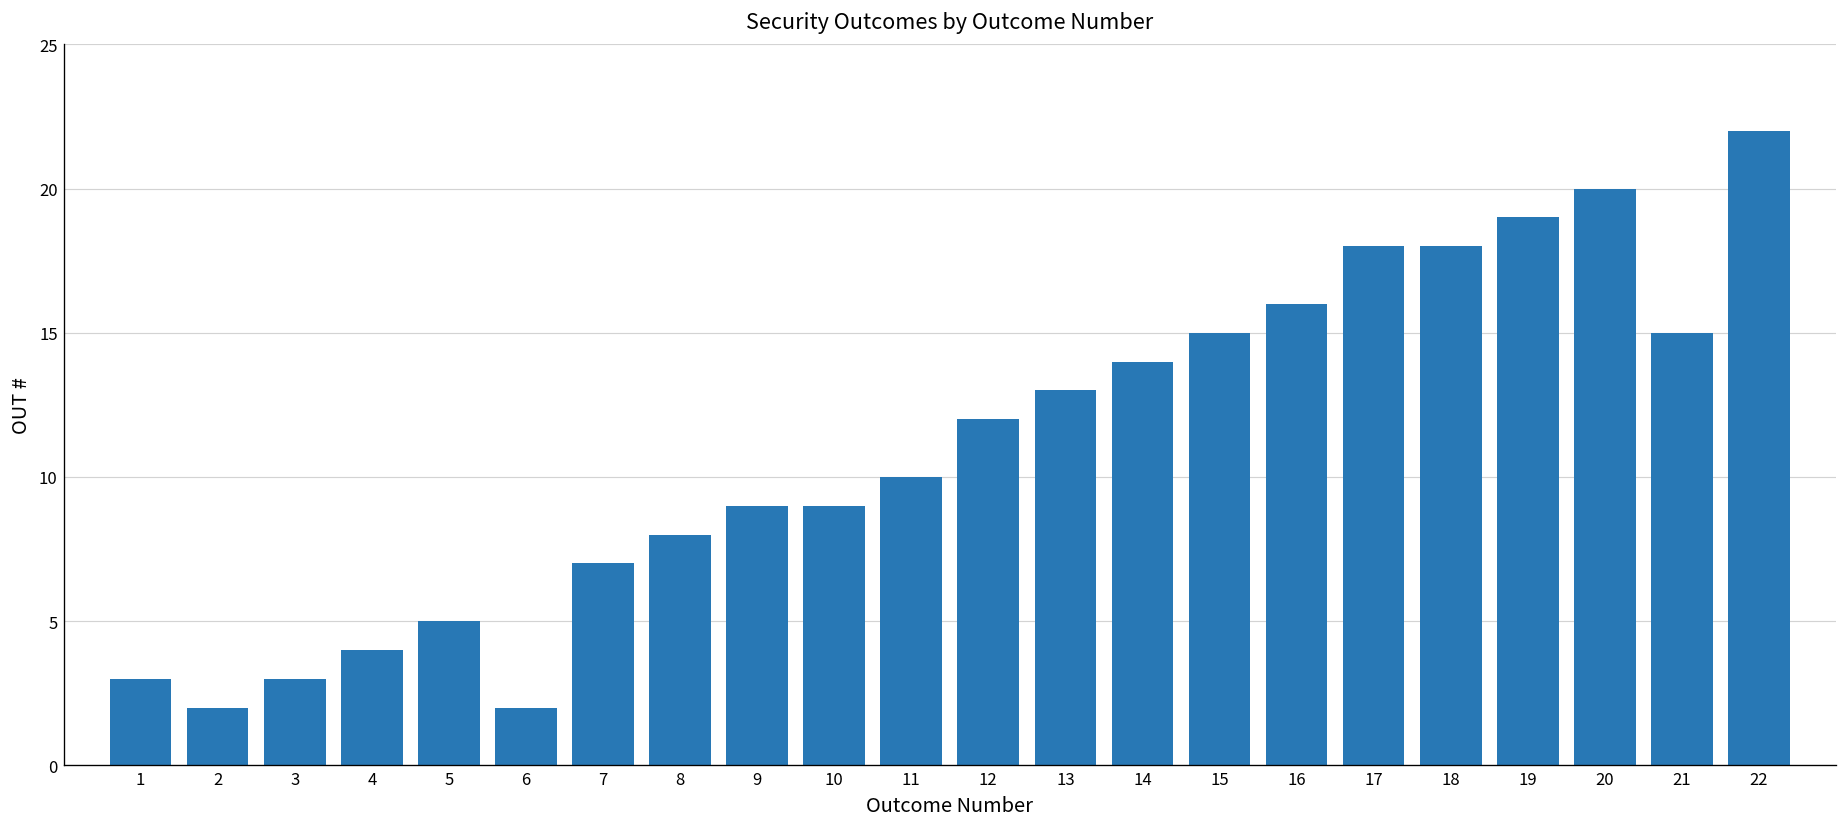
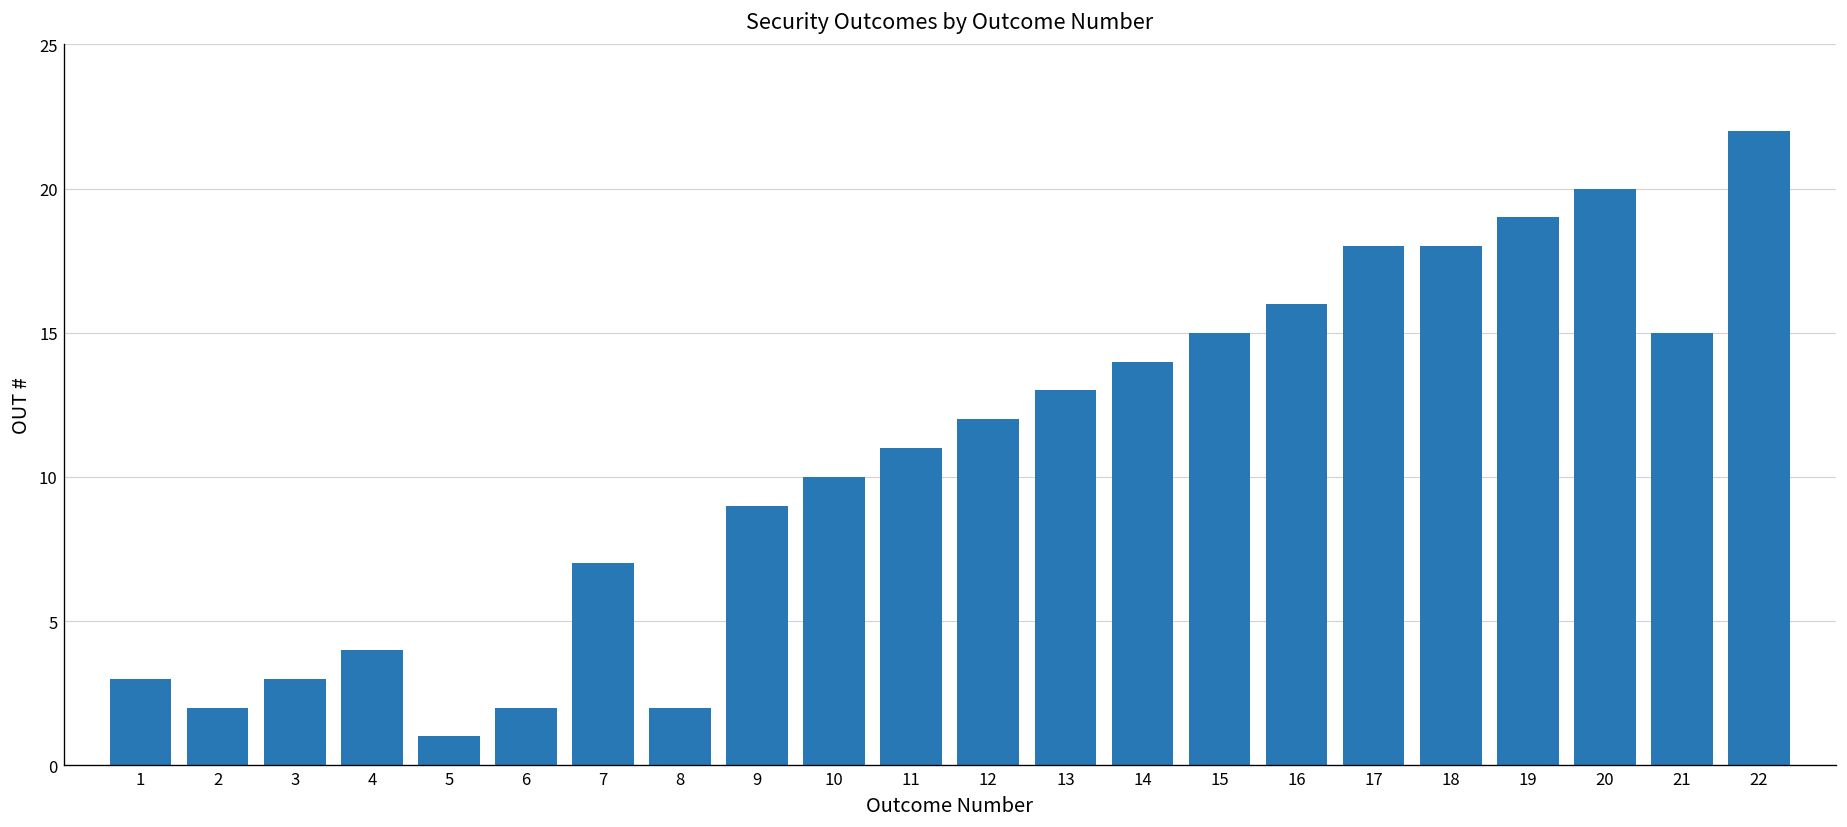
  {
    "1": 3,
    "2": 2,
    "3": 3,
    "4": 4,
-   "5": 5,
+   "5": 1,
    "6": 2,
    "7": 7,
-   "8": 8,
+   "8": 2,
    "9": 9,
-   "10": 9,
-   "11": 10,
+   "10": 10,
+   "11": 11,
    "12": 12,
    "13": 13,
    "14": 14,
    "15": 15,
    "16": 16,
    "17": 18,
    "18": 18,
    "19": 19,
    "20": 20,
    "21": 15,
    "22": 22
  }
